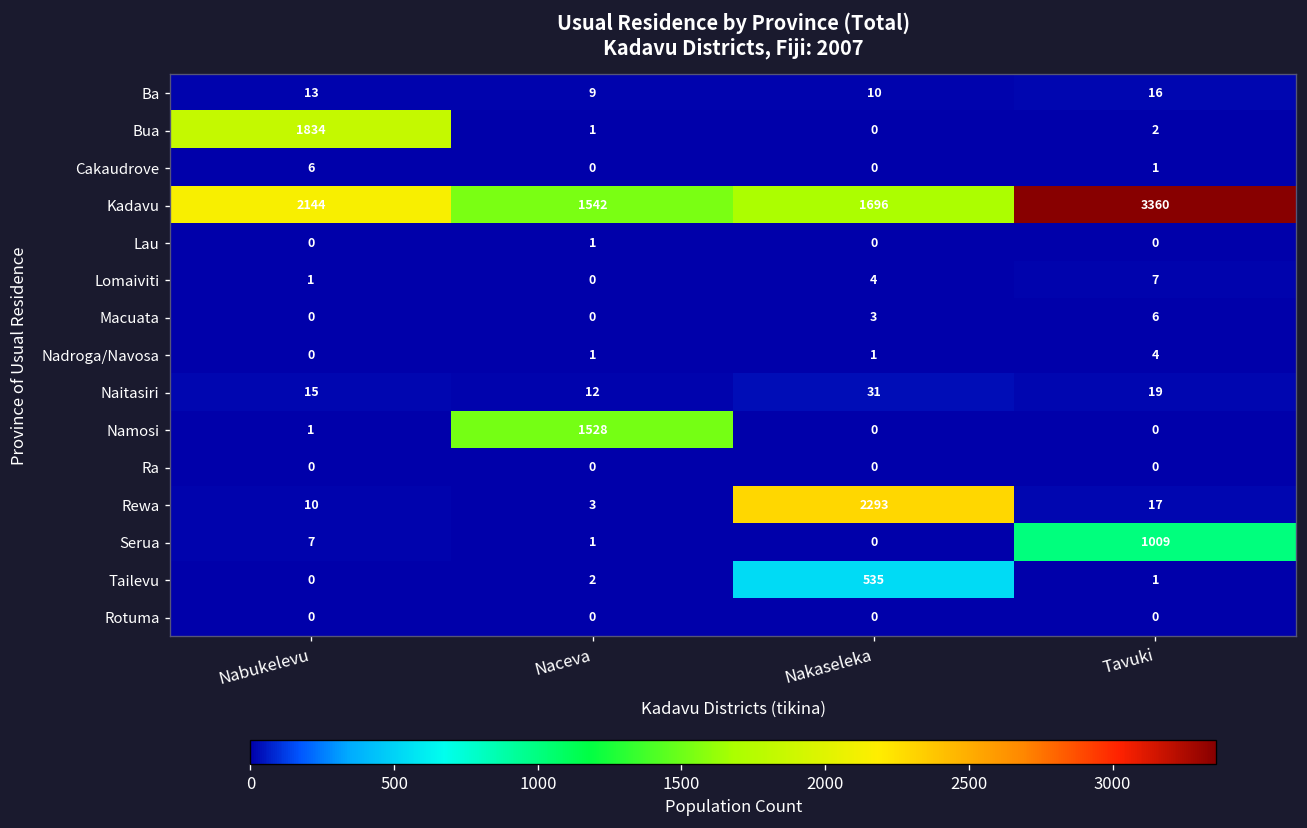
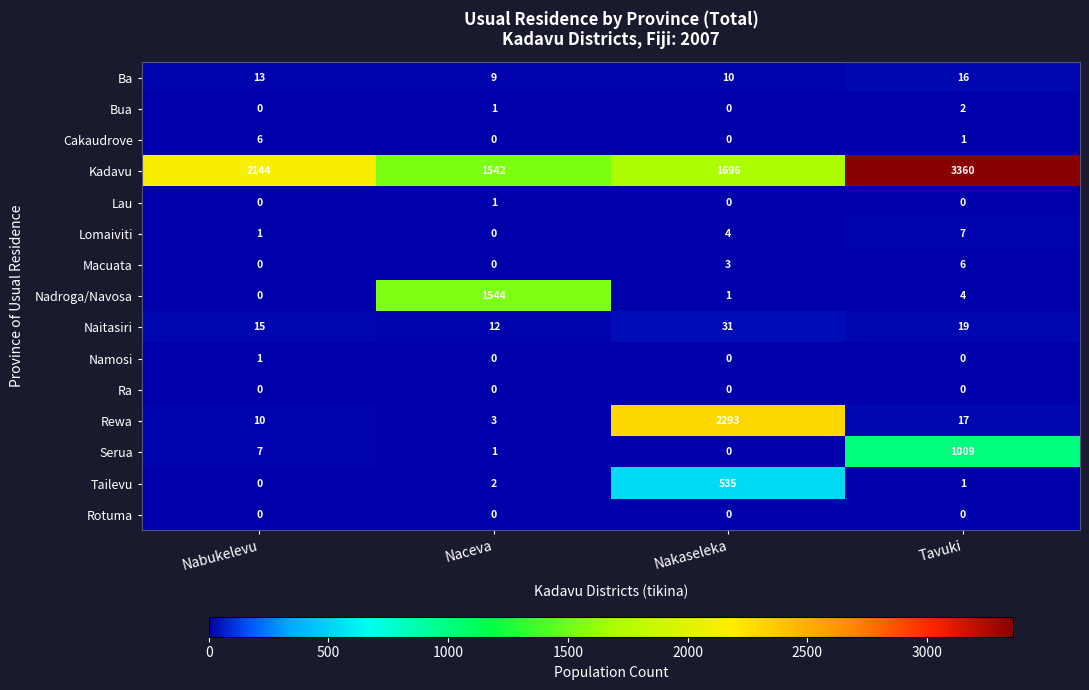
  {
    "Ba": {
      "Nabukelevu": 13,
      "Naceva": 9,
      "Nakaseleka": 10,
      "Tavuki": 16
    },
    "Bua": {
-     "Nabukelevu": 1834,
+     "Nabukelevu": 0,
      "Naceva": 1,
      "Nakaseleka": 0,
      "Tavuki": 2
    },
    "Cakaudrove": {
      "Nabukelevu": 6,
      "Naceva": 0,
      "Nakaseleka": 0,
      "Tavuki": 1
    },
    "Kadavu": {
      "Nabukelevu": 2144,
      "Naceva": 1542,
      "Nakaseleka": 1696,
      "Tavuki": 3360
    },
    "Lau": {
      "Nabukelevu": 0,
      "Naceva": 1,
      "Nakaseleka": 0,
      "Tavuki": 0
    },
    "Lomaiviti": {
      "Nabukelevu": 1,
      "Naceva": 0,
      "Nakaseleka": 4,
      "Tavuki": 7
    },
    "Macuata": {
      "Nabukelevu": 0,
      "Naceva": 0,
      "Nakaseleka": 3,
      "Tavuki": 6
    },
    "Nadroga/Navosa": {
      "Nabukelevu": 0,
-     "Naceva": 1,
+     "Naceva": 1544,
      "Nakaseleka": 1,
      "Tavuki": 4
    },
    "Naitasiri": {
      "Nabukelevu": 15,
      "Naceva": 12,
      "Nakaseleka": 31,
      "Tavuki": 19
    },
    "Namosi": {
      "Nabukelevu": 1,
-     "Naceva": 1528,
+     "Naceva": 0,
      "Nakaseleka": 0,
      "Tavuki": 0
    },
    "Ra": {
      "Nabukelevu": 0,
      "Naceva": 0,
      "Nakaseleka": 0,
      "Tavuki": 0
    },
    "Rewa": {
      "Nabukelevu": 10,
      "Naceva": 3,
      "Nakaseleka": 2293,
      "Tavuki": 17
    },
    "Serua": {
      "Nabukelevu": 7,
      "Naceva": 1,
      "Nakaseleka": 0,
      "Tavuki": 1009
    },
    "Tailevu": {
      "Nabukelevu": 0,
      "Naceva": 2,
      "Nakaseleka": 535,
      "Tavuki": 1
    },
    "Rotuma": {
      "Nabukelevu": 0,
      "Naceva": 0,
      "Nakaseleka": 0,
      "Tavuki": 0
    }
  }
